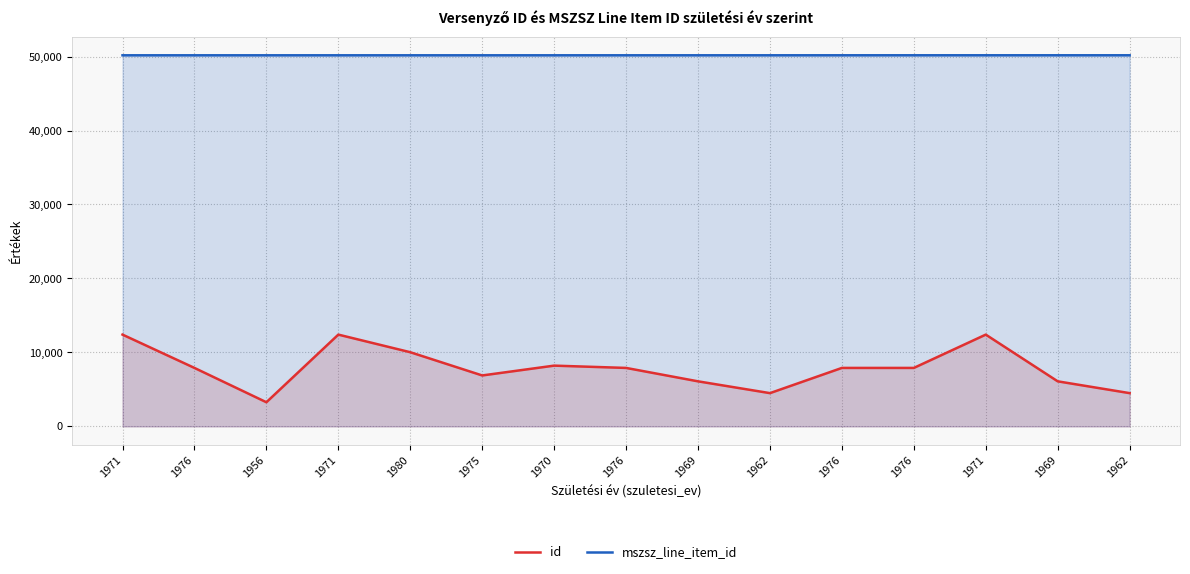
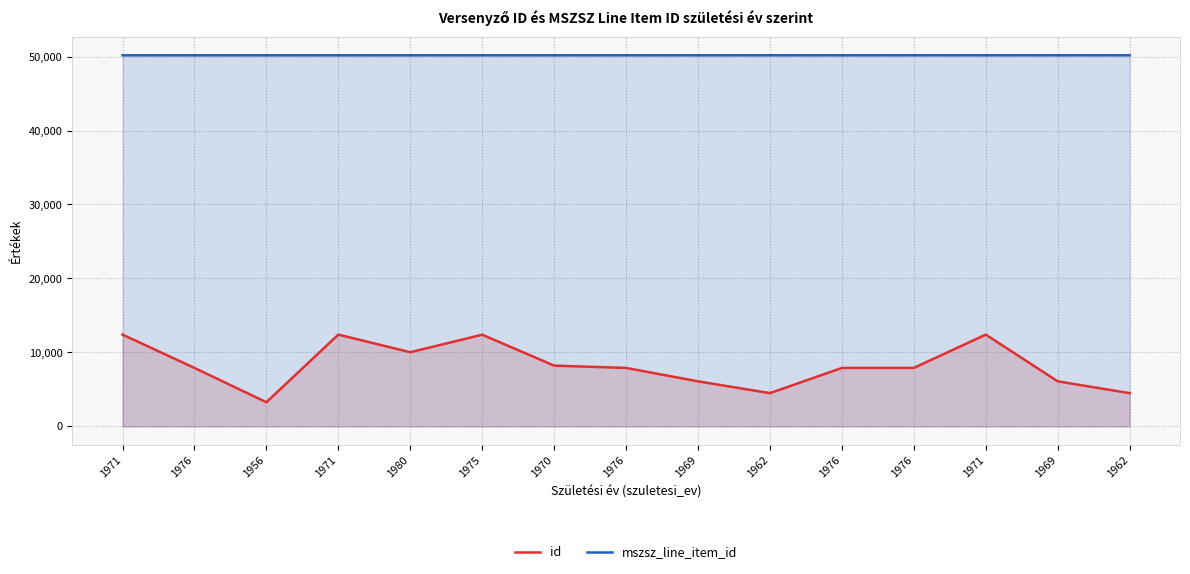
  {
    "id": {
      "1956": "3,000",
      "1980": "10,000",
-     "1975": "7,000",
+     "1975": "12,000",
      "1970": "8,000"
    },
    "mszsz_line_item_id": {
      "1956": "50,000",
      "1980": "50,000",
      "1975": "50,000",
      "1970": "50,000"
    }
  }
